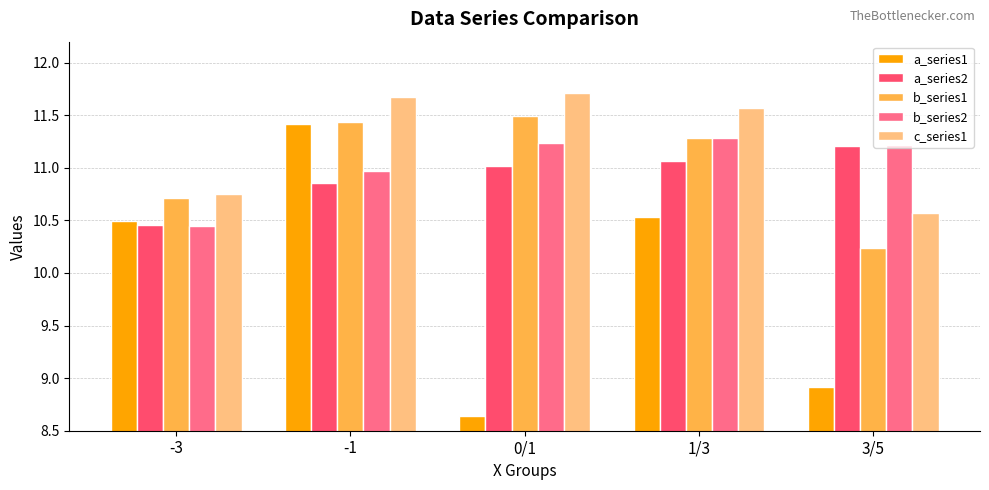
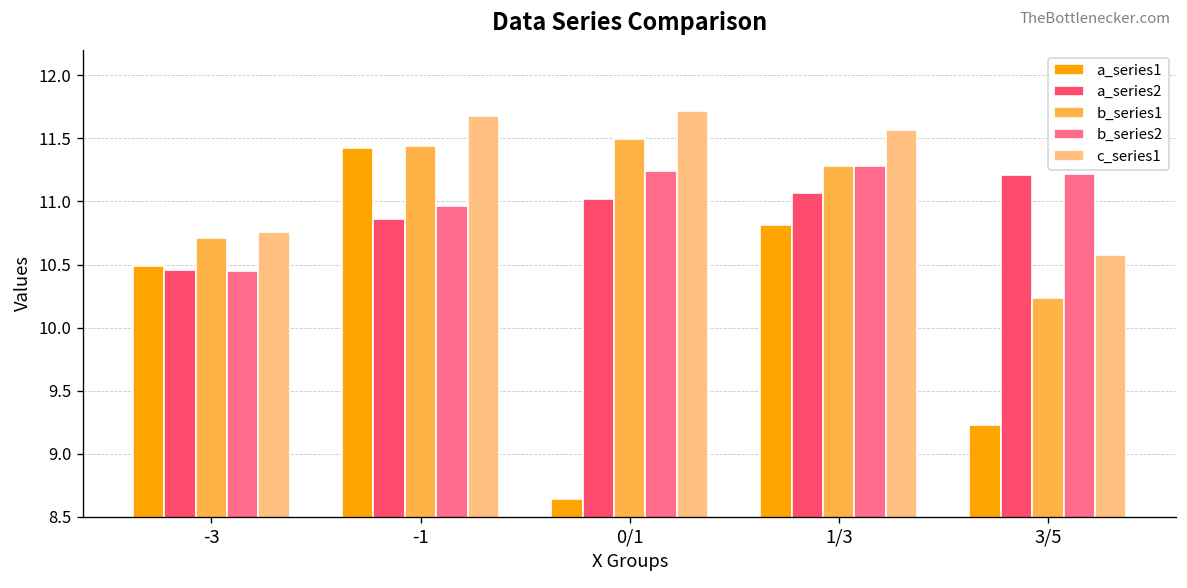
  {
    "a_series1": {
      "-3": 10.49,
      "-1": 11.42,
      "0/1": 8.64,
-     "1/3": 10.54,
-     "3/5": 8.92
+     "1/3": 10.82,
+     "3/5": 9.23
    }
  }
